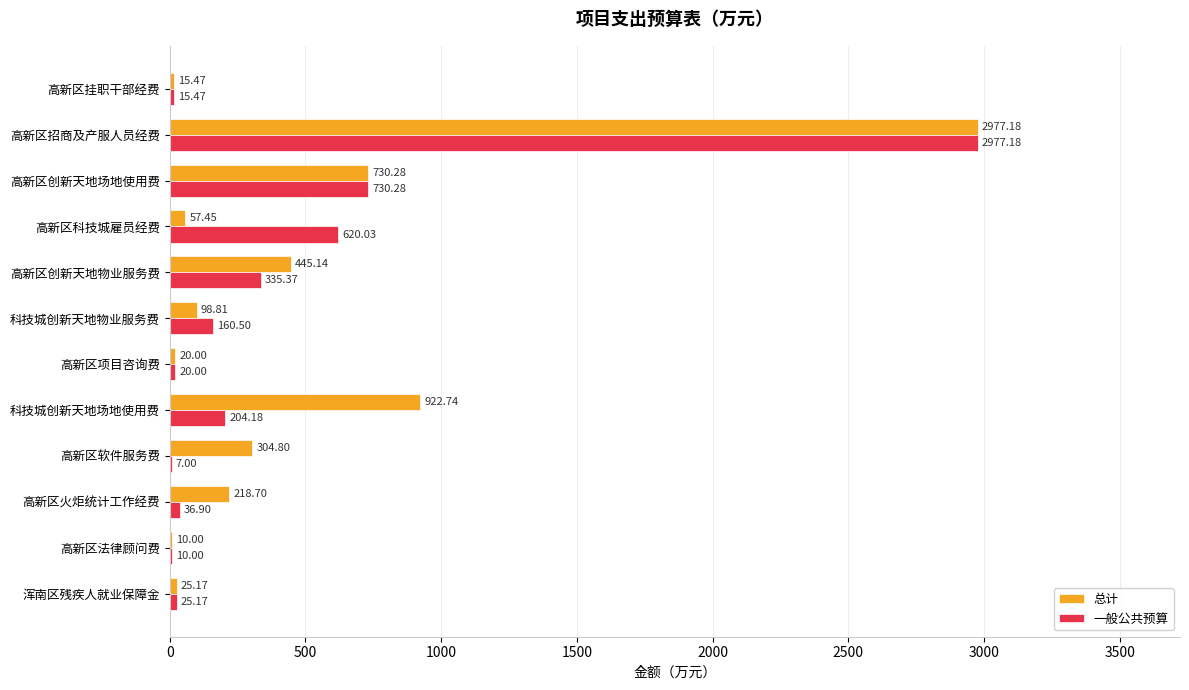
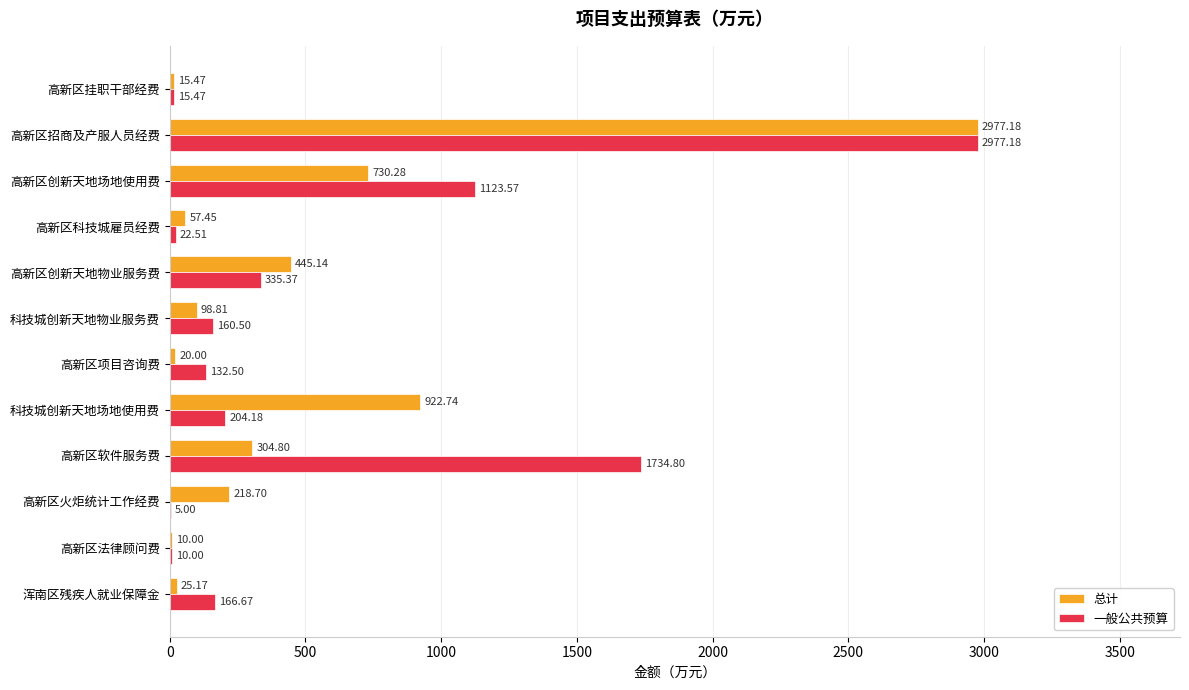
  {
    "总计": {
      "高新区挂职干部经费": 15.47,
      "高新区招商及产服人员经费": 2977.18,
      "高新区创新天地场地使用费": 730.28,
      "高新区科技城雇员经费": 57.45,
      "高新区创新天地物业服务费": 445.14,
      "科技城创新天地物业服务费": 98.81,
      "高新区项目咨询费": 20.00,
      "科技城创新天地场地使用费": 922.74,
      "高新区软件服务费": 304.80,
      "高新区火炬统计工作经费": 218.70,
      "高新区法律顾问费": 10.00,
      "浑南区残疾人就业保障金": 25.17
    },
    "一般公共预算": {
      "高新区挂职干部经费": 15.47,
      "高新区招商及产服人员经费": 2977.18,
-     "高新区创新天地场地使用费": 730.28,
-     "高新区科技城雇员经费": 620.03,
+     "高新区创新天地场地使用费": 1123.57,
+     "高新区科技城雇员经费": 22.51,
      "高新区创新天地物业服务费": 335.37,
      "科技城创新天地物业服务费": 160.50,
-     "高新区项目咨询费": 20.00,
+     "高新区项目咨询费": 132.50,
      "科技城创新天地场地使用费": 204.18,
-     "高新区软件服务费": 7.00,
-     "高新区火炬统计工作经费": 36.90,
+     "高新区软件服务费": 1734.80,
+     "高新区火炬统计工作经费": 5.00,
      "高新区法律顾问费": 10.00,
-     "浑南区残疾人就业保障金": 25.17
+     "浑南区残疾人就业保障金": 166.67
    }
  }
